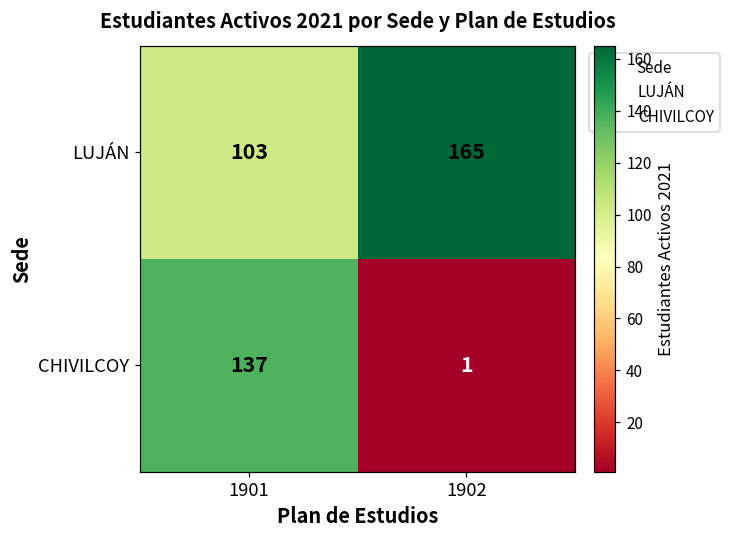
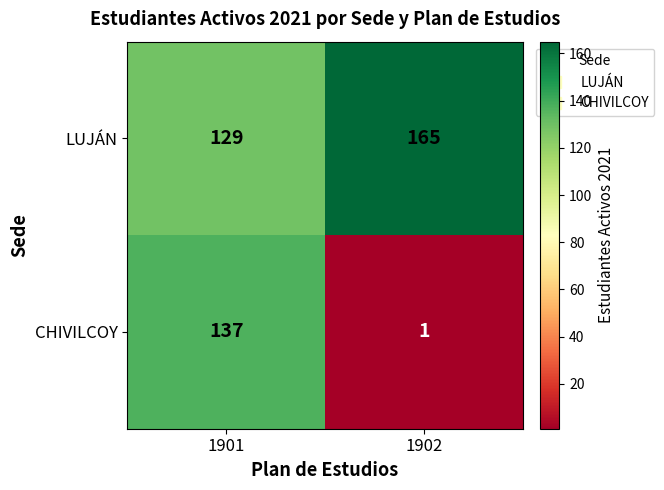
  {
    "LUJÁN": {
-     "1901": 103,
+     "1901": 129,
      "1902": 165
    },
    "CHIVILCOY": {
      "1901": 137,
      "1902": 1
    }
  }
